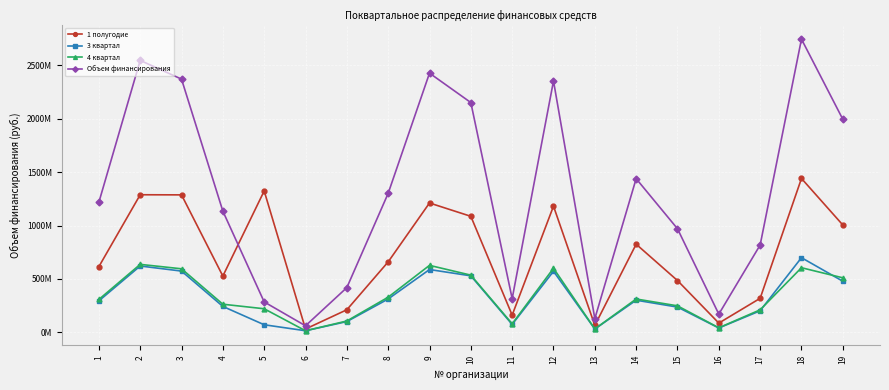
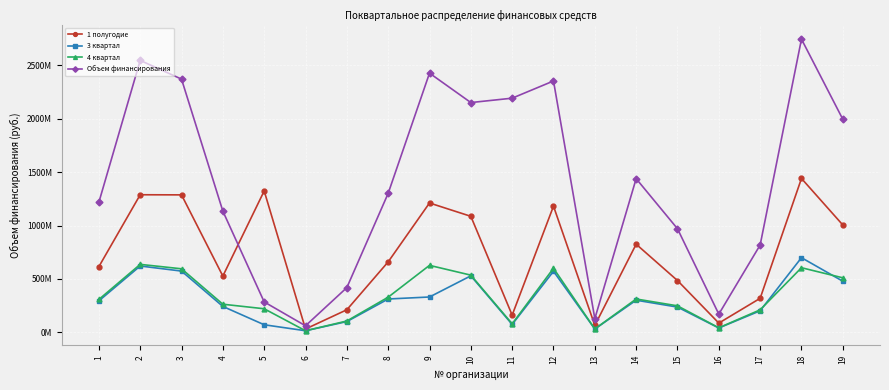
  {
    "1 полугодие": {
      "1": 610000000,
      "2": 1290000000,
      "3": 1290000000,
      "4": 530000000,
      "5": 1320000000,
      "7": 210000000,
      "8": 660000000,
      "9": 1210000000,
      "10": 1090000000,
      "11": 160000000,
      "12": 1180000000,
      "13": 70000000,
      "14": 830000000,
      "15": 480000000,
      "16": 90000000,
      "17": 320000000,
      "18": 1440000000,
      "19": 1010000000
    },
    "3 квартал": {
      "5": 70000000,
-     "9": 590000000,
+     "9": 330000000,
      "12": 570000000,
      "18": 700000000,
      "19": 480000000
    },
    "4 квартал": {
      "5": 220000000,
      "9": 630000000,
      "12": 600000000,
      "18": 600000000,
      "19": 510000000
    },
    "Объем финансирования": {
      "1": 1220000000,
      "3": 2370000000,
      "4": 1130000000,
      "5": 280000000,
      "6": 60000000,
      "7": 420000000,
      "8": 1300000000,
      "9": 2430000000,
      "10": 2150000000,
-     "11": 320000000,
+     "11": 2190000000,
      "12": 2350000000,
      "13": 130000000,
      "14": 1440000000,
      "15": 970000000,
      "16": 170000000,
      "17": 820000000,
      "18": 2740000000,
      "19": 1990000000
    }
  }
